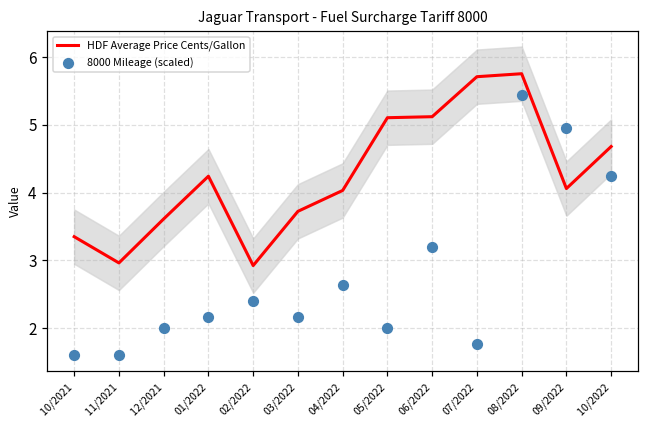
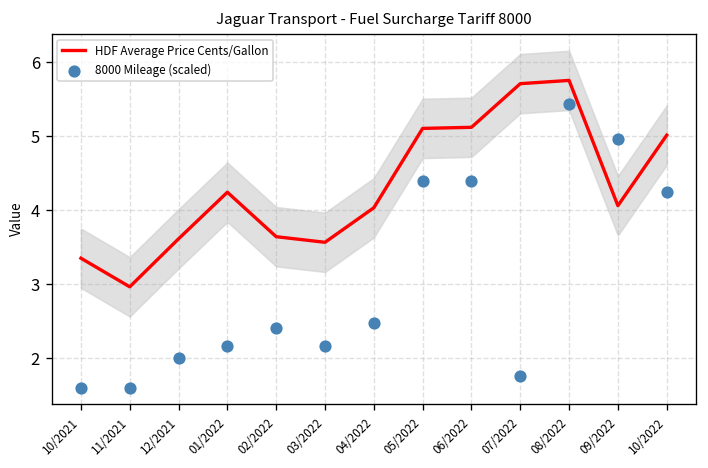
  {
    "HDF Average Price Cents/Gallon": {
      "10/2021": 3.4,
      "11/2021": 3.0,
      "12/2021": 3.6,
      "01/2022": 4.2,
-     "02/2022": 2.9,
-     "03/2022": 3.7,
+     "02/2022": 3.6,
+     "03/2022": 3.6,
      "04/2022": 4.0,
      "05/2022": 5.1,
      "06/2022": 5.1,
      "07/2022": 5.7,
      "08/2022": 5.8,
      "09/2022": 4.1,
-     "10/2022": 4.7
+     "10/2022": 5.0
    },
    "8000 Mileage (scaled)": {
-     "04/2022": 2.6,
-     "05/2022": 2.0,
-     "06/2022": 3.2
+     "04/2022": 2.5,
+     "05/2022": 4.4,
+     "06/2022": 4.4
    }
  }
